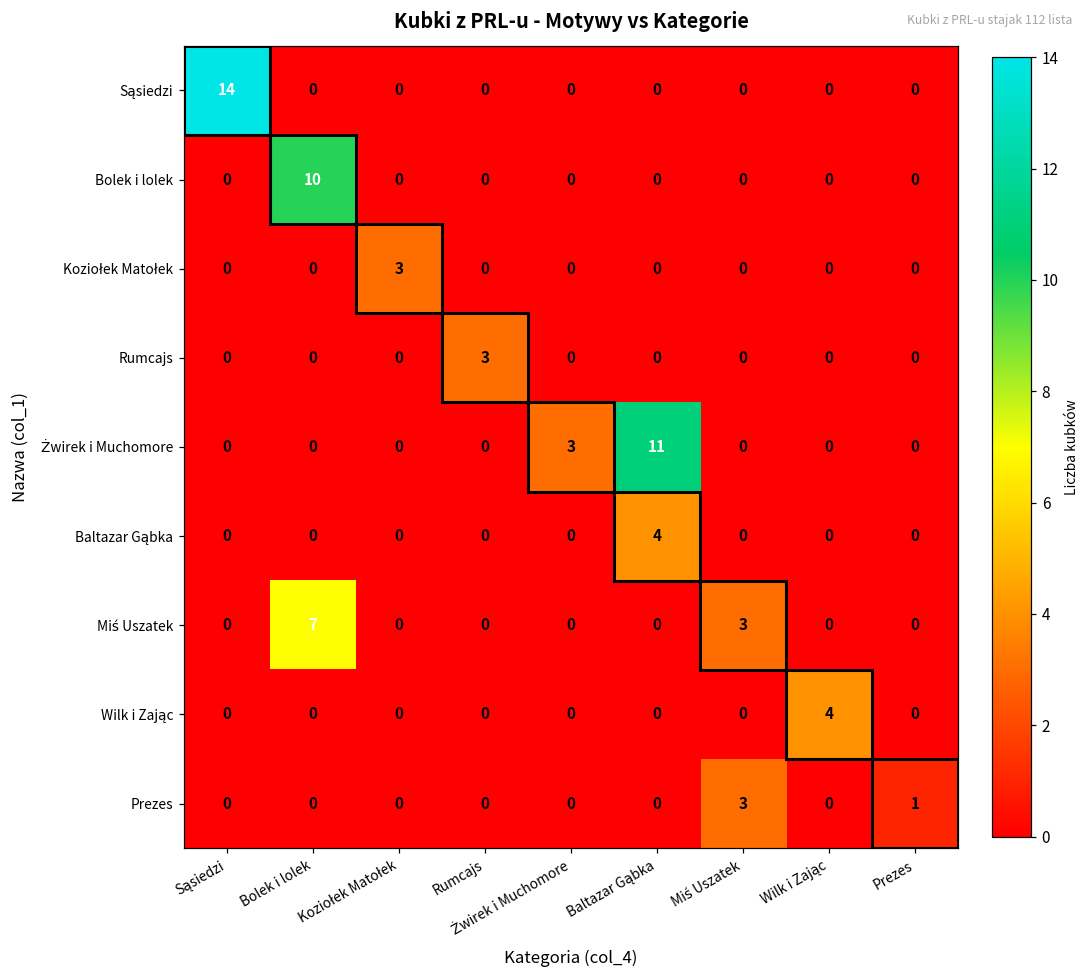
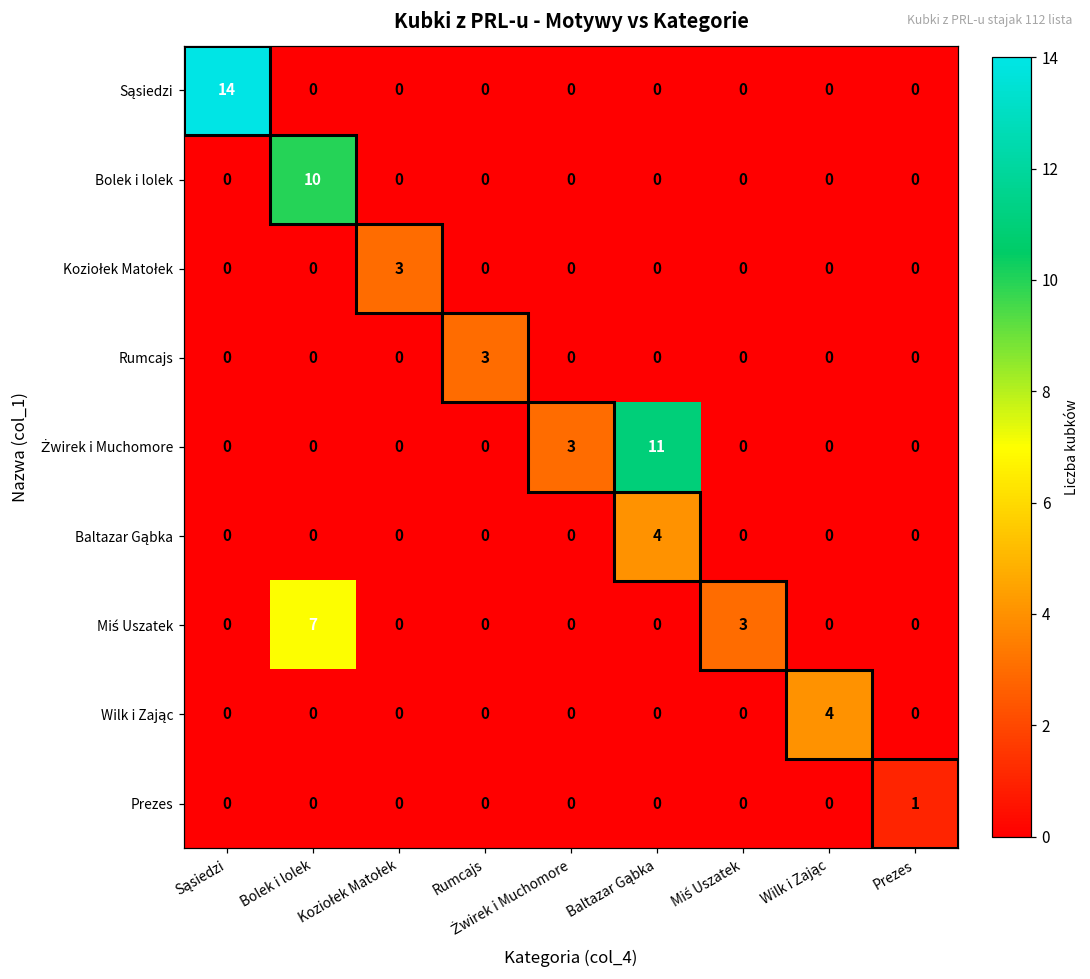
  {
    "Sąsiedzi": {
      "Sąsiedzi": 14,
      "Bolek i lolek": 0,
      "Koziołek Matołek": 0,
      "Rumcajs": 0,
      "Żwirek i Muchomore": 0,
      "Baltazar Gąbka": 0,
      "Miś Uszatek": 0,
      "Wilk i Zając": 0,
      "Prezes": 0
    },
    "Bolek i lolek": {
      "Sąsiedzi": 0,
      "Bolek i lolek": 10,
      "Koziołek Matołek": 0,
      "Rumcajs": 0,
      "Żwirek i Muchomore": 0,
      "Baltazar Gąbka": 0,
      "Miś Uszatek": 0,
      "Wilk i Zając": 0,
      "Prezes": 0
    },
    "Koziołek Matołek": {
      "Sąsiedzi": 0,
      "Bolek i lolek": 0,
      "Koziołek Matołek": 3,
      "Rumcajs": 0,
      "Żwirek i Muchomore": 0,
      "Baltazar Gąbka": 0,
      "Miś Uszatek": 0,
      "Wilk i Zając": 0,
      "Prezes": 0
    },
    "Rumcajs": {
      "Sąsiedzi": 0,
      "Bolek i lolek": 0,
      "Koziołek Matołek": 0,
      "Rumcajs": 3,
      "Żwirek i Muchomore": 0,
      "Baltazar Gąbka": 0,
      "Miś Uszatek": 0,
      "Wilk i Zając": 0,
      "Prezes": 0
    },
    "Żwirek i Muchomore": {
      "Sąsiedzi": 0,
      "Bolek i lolek": 0,
      "Koziołek Matołek": 0,
      "Rumcajs": 0,
      "Żwirek i Muchomore": 3,
      "Baltazar Gąbka": 11,
      "Miś Uszatek": 0,
      "Wilk i Zając": 0,
      "Prezes": 0
    },
    "Baltazar Gąbka": {
      "Sąsiedzi": 0,
      "Bolek i lolek": 0,
      "Koziołek Matołek": 0,
      "Rumcajs": 0,
      "Żwirek i Muchomore": 0,
      "Baltazar Gąbka": 4,
      "Miś Uszatek": 0,
      "Wilk i Zając": 0,
      "Prezes": 0
    },
    "Miś Uszatek": {
      "Sąsiedzi": 0,
      "Bolek i lolek": 7,
      "Koziołek Matołek": 0,
      "Rumcajs": 0,
      "Żwirek i Muchomore": 0,
      "Baltazar Gąbka": 0,
      "Miś Uszatek": 3,
      "Wilk i Zając": 0,
      "Prezes": 0
    },
    "Wilk i Zając": {
      "Sąsiedzi": 0,
      "Bolek i lolek": 0,
      "Koziołek Matołek": 0,
      "Rumcajs": 0,
      "Żwirek i Muchomore": 0,
      "Baltazar Gąbka": 0,
      "Miś Uszatek": 0,
      "Wilk i Zając": 4,
      "Prezes": 0
    },
    "Prezes": {
      "Sąsiedzi": 0,
      "Bolek i lolek": 0,
      "Koziołek Matołek": 0,
      "Rumcajs": 0,
      "Żwirek i Muchomore": 0,
      "Baltazar Gąbka": 0,
-     "Miś Uszatek": 3,
+     "Miś Uszatek": 0,
      "Wilk i Zając": 0,
      "Prezes": 1
    }
  }
